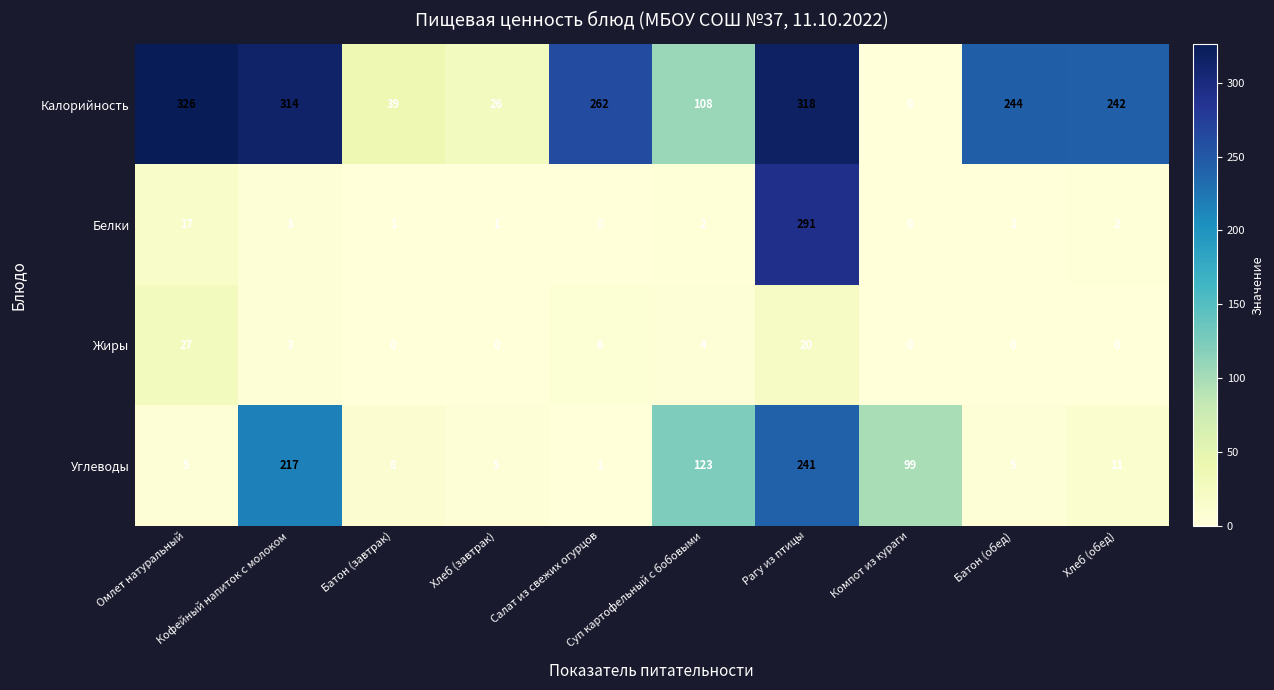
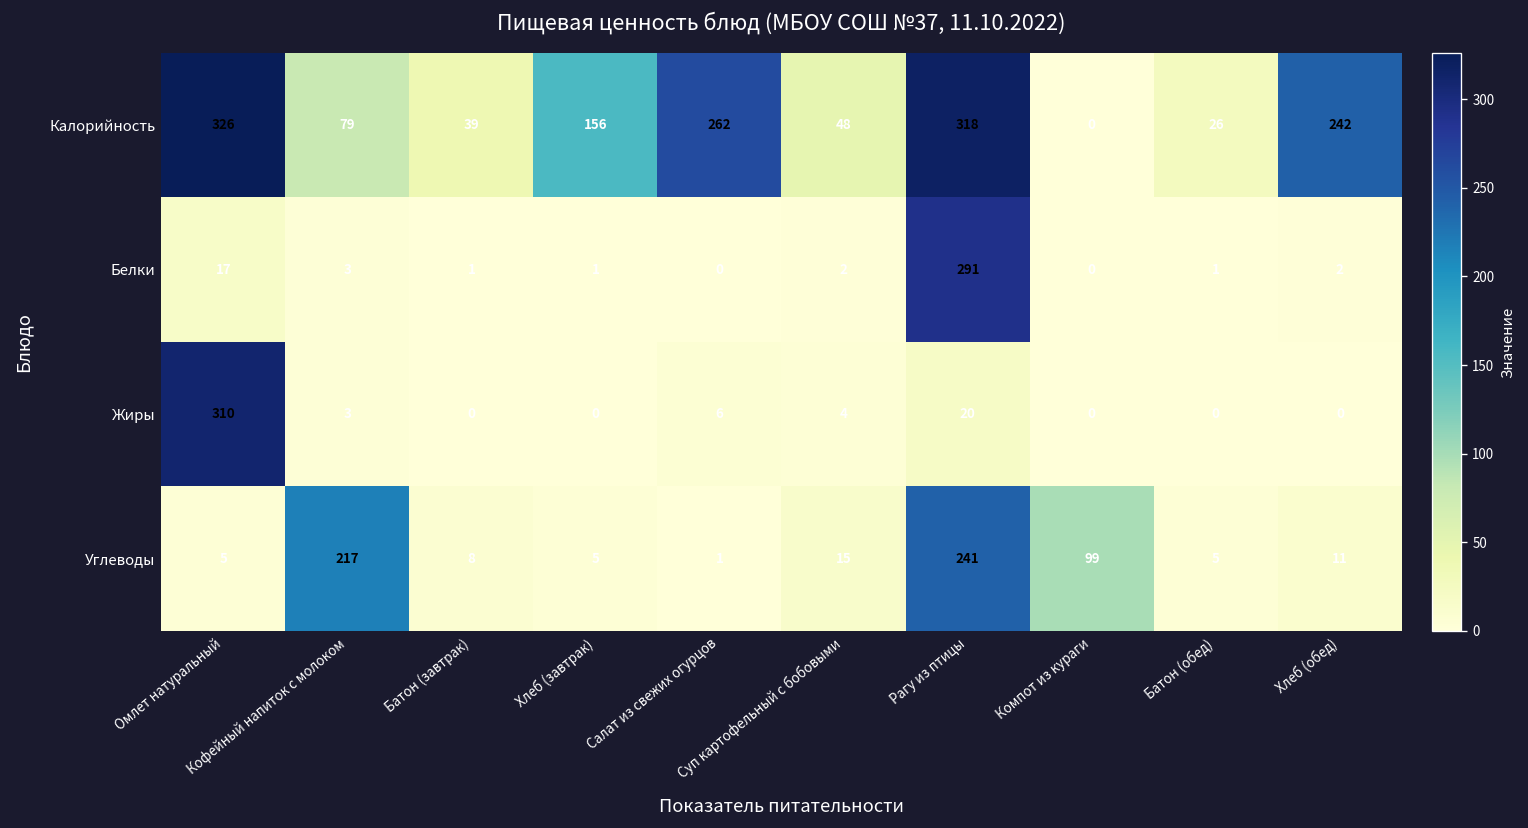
  {
    "Калорийность": {
      "Омлет натуральный": 326,
-     "Кофейный напиток с молоком": 314,
+     "Кофейный напиток с молоком": 79,
      "Батон (завтрак)": 39,
-     "Хлеб (завтрак)": 26,
+     "Хлеб (завтрак)": 156,
      "Салат из свежих огурцов": 262,
-     "Суп картофельный с бобовыми": 108,
+     "Суп картофельный с бобовыми": 48,
      "Рагу из птицы": 318,
-     "Батон (обед)": 244,
+     "Батон (обед)": 26,
      "Хлеб (обед)": 242
    },
    "Белки": {
      "Омлет натуральный": 17,
      "Рагу из птицы": 291
    },
    "Жиры": {
-     "Омлет натуральный": 27,
+     "Омлет натуральный": 310,
      "Рагу из птицы": 20
    },
    "Углеводы": {
      "Кофейный напиток с молоком": 217,
-     "Суп картофельный с бобовыми": 123,
+     "Суп картофельный с бобовыми": 15,
      "Рагу из птицы": 241,
      "Компот из кураги": 99,
      "Хлеб (обед)": 11
    }
  }
